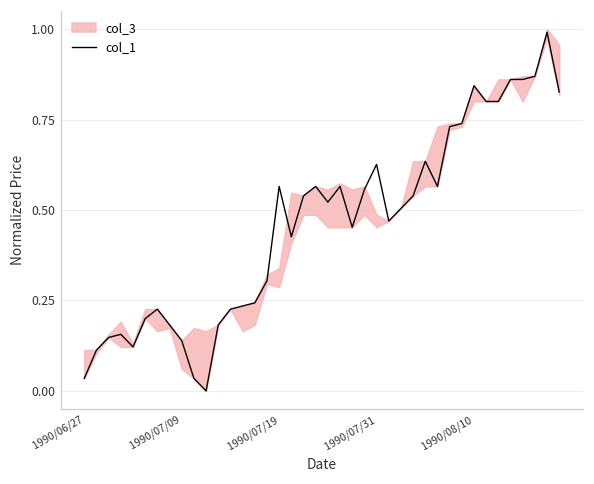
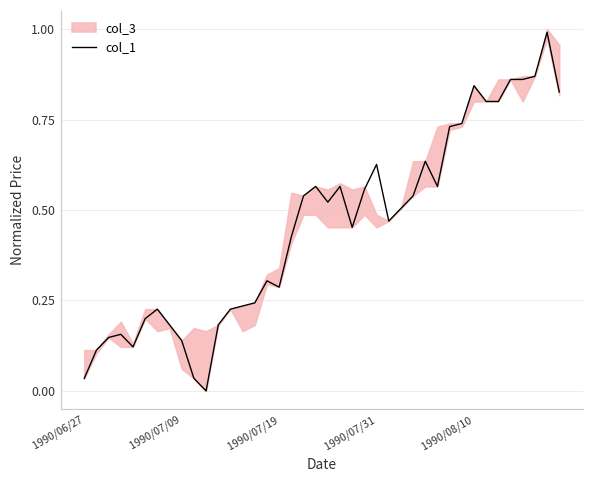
  {
    "col_1": {
      "1990/06/27": 0.03,
-     "1990/07/19": 0.57,
+     "1990/07/19": 0.29,
      "1990/07/31": 0.63
    }
  }
